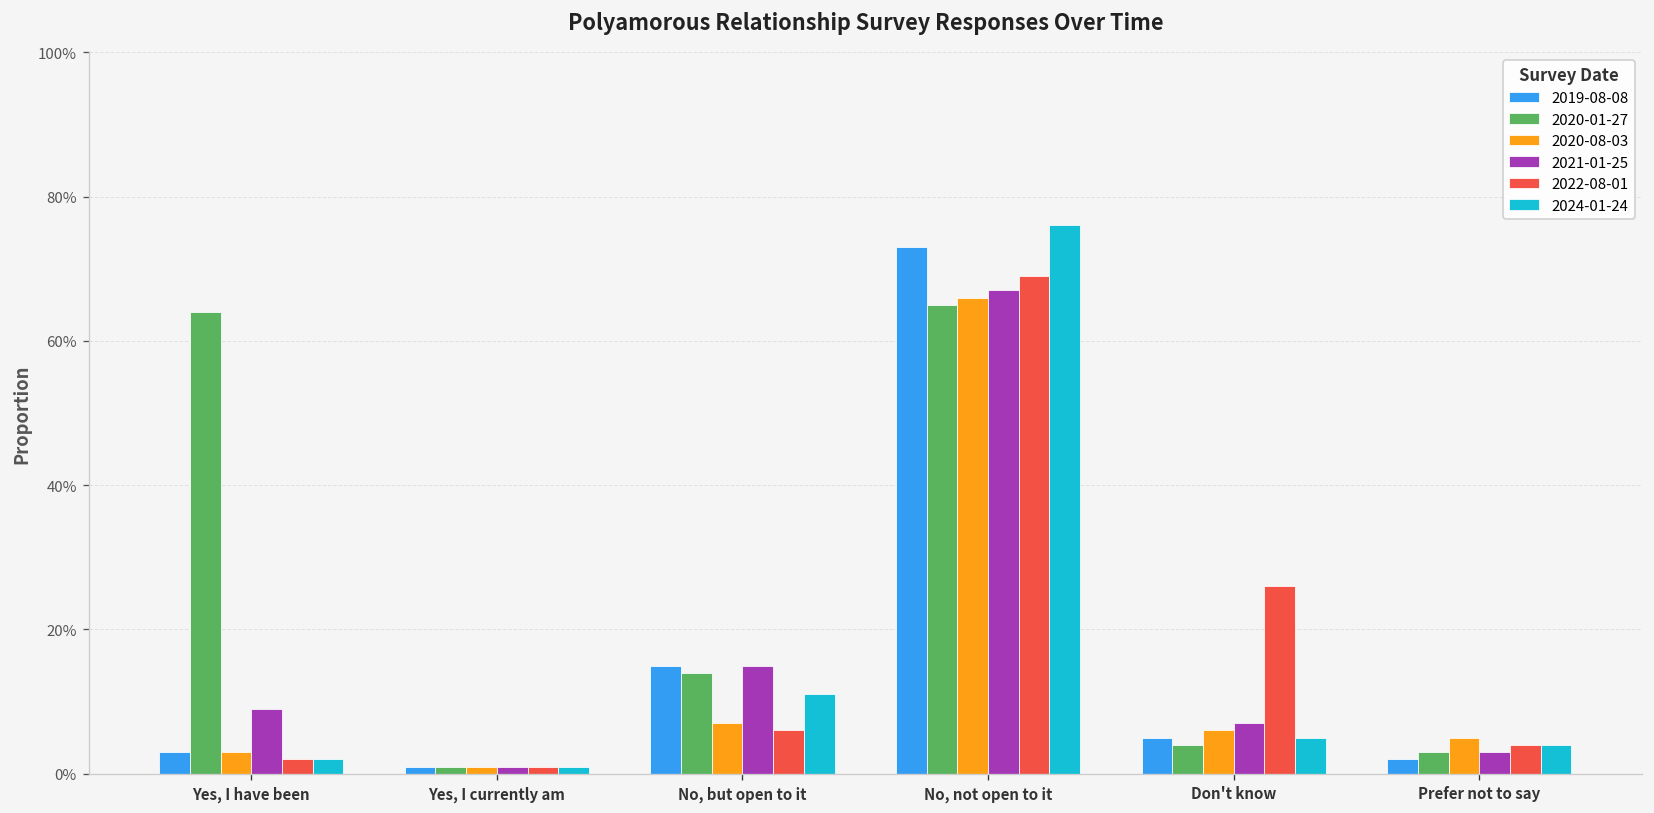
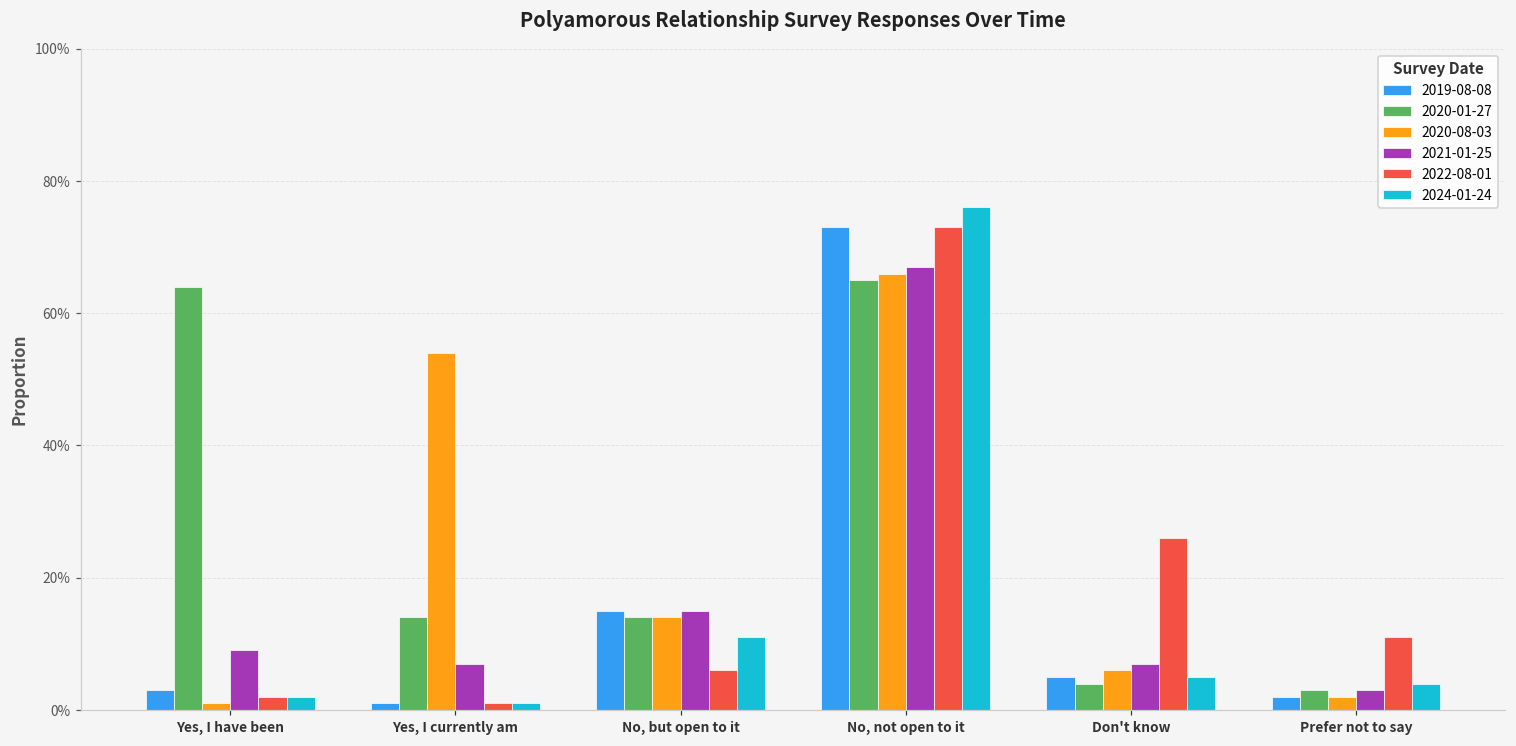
  {
    "2020-01-27": {
      "Yes, I have been": "64%",
-     "Yes, I currently am": "1%",
+     "Yes, I currently am": "14%",
      "No, but open to it": "14%",
      "No, not open to it": "65%",
      "Don't know": "4%",
      "Prefer not to say": "3%"
    },
    "2020-08-03": {
-     "Yes, I have been": "3%",
-     "Yes, I currently am": "1%",
-     "No, but open to it": "7%",
+     "Yes, I have been": "1%",
+     "Yes, I currently am": "54%",
+     "No, but open to it": "14%",
      "No, not open to it": "66%",
      "Don't know": "6%",
-     "Prefer not to say": "5%"
+     "Prefer not to say": "2%"
    },
    "2021-01-25": {
      "Yes, I have been": "9%",
-     "Yes, I currently am": "1%",
+     "Yes, I currently am": "7%",
      "No, but open to it": "15%",
      "No, not open to it": "67%",
      "Don't know": "7%",
      "Prefer not to say": "3%"
    },
    "2022-08-01": {
      "Yes, I have been": "2%",
      "Yes, I currently am": "1%",
      "No, but open to it": "6%",
-     "No, not open to it": "69%",
+     "No, not open to it": "73%",
      "Don't know": "26%",
-     "Prefer not to say": "4%"
+     "Prefer not to say": "11%"
    }
  }
